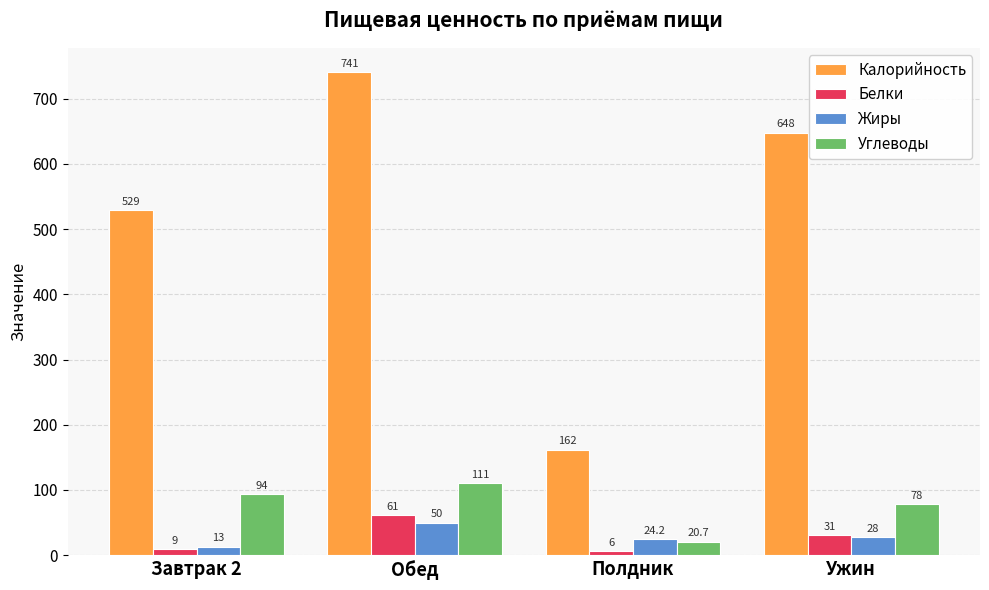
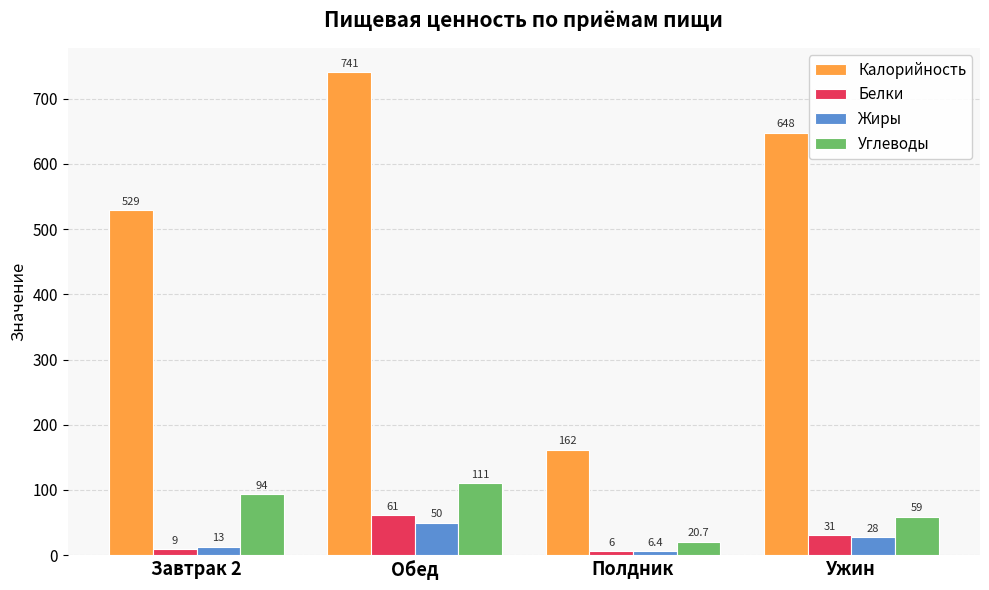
  {
    "Калорийность": {
      "Завтрак 2": 529,
      "Обед": 741,
      "Полдник": 162,
      "Ужин": 648
    },
    "Белки": {
      "Завтрак 2": 9,
      "Обед": 61,
      "Полдник": 6,
      "Ужин": 31
    },
    "Жиры": {
      "Завтрак 2": 13,
      "Обед": 50,
-     "Полдник": 24.2,
+     "Полдник": 6.4,
      "Ужин": 28
    },
    "Углеводы": {
      "Завтрак 2": 94,
      "Обед": 111,
      "Полдник": 20.7,
-     "Ужин": 78
+     "Ужин": 59
    }
  }
